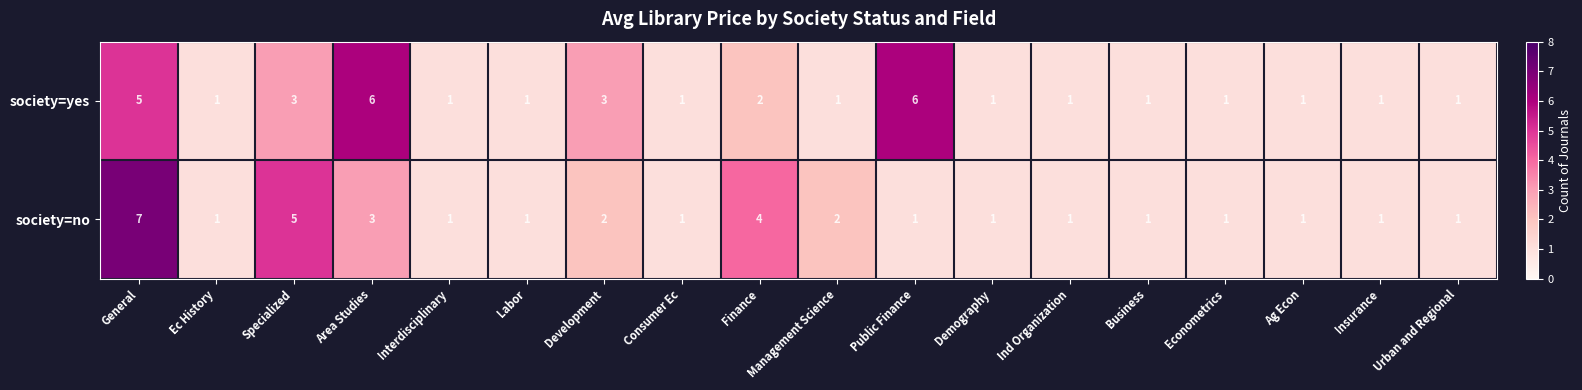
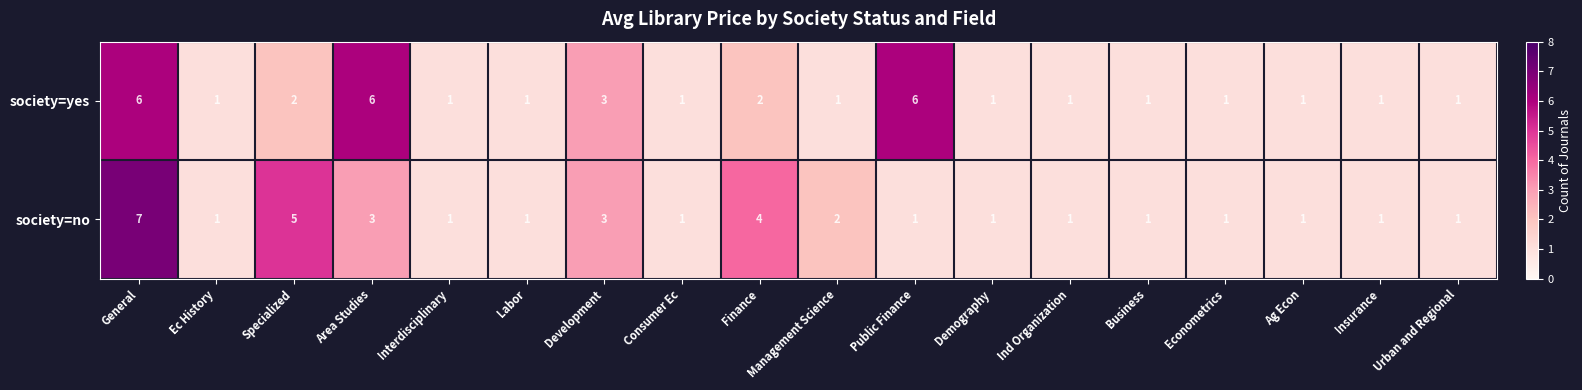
  {
    "society=yes": {
-     "General": 5,
-     "Specialized": 3,
+     "General": 6,
+     "Specialized": 2,
      "Area Studies": 6,
      "Development": 3,
      "Finance": 2,
      "Public Finance": 6
    },
    "society=no": {
      "General": 7,
      "Specialized": 5,
      "Area Studies": 3,
-     "Development": 2,
+     "Development": 3,
      "Finance": 4,
      "Management Science": 2
    }
  }
